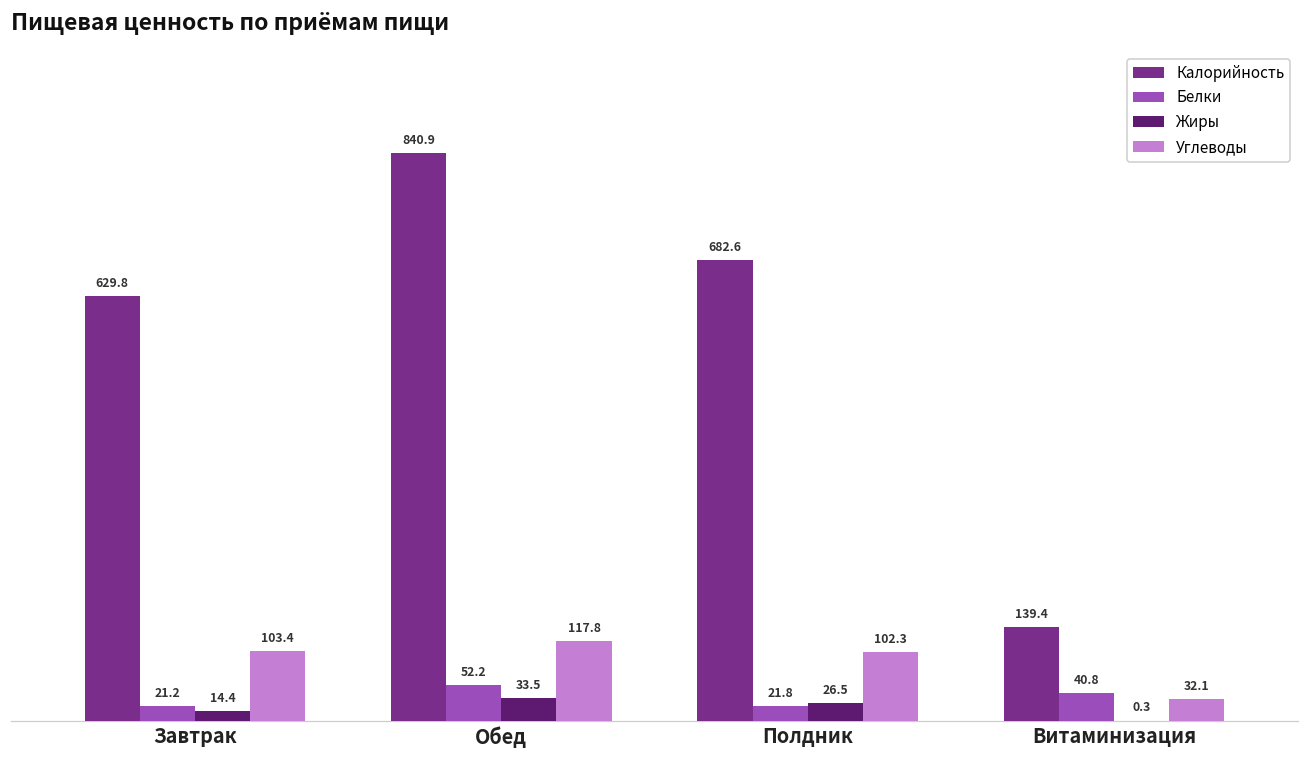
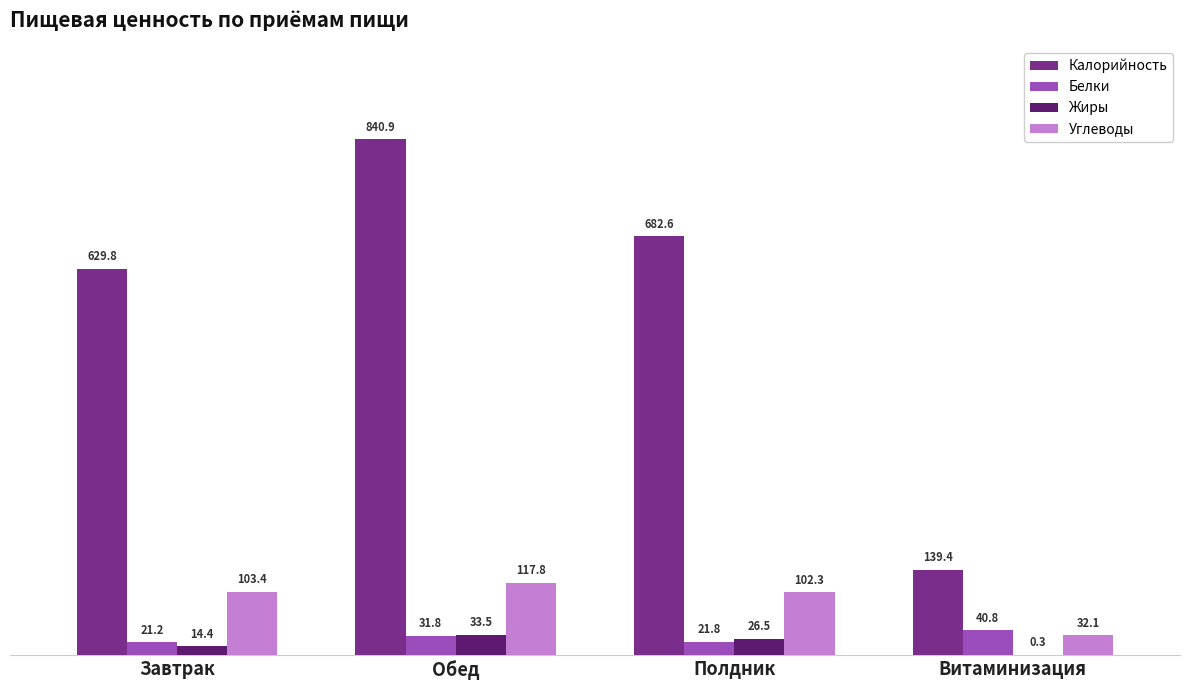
  {
    "Белки": {
      "Завтрак": 21.2,
-     "Обед": 52.2,
+     "Обед": 31.8,
      "Полдник": 21.8,
      "Витаминизация": 40.8
    },
    "Углеводы": {
      "Завтрак": 103.4,
      "Обед": 117.8,
      "Полдник": 102.3,
      "Витаминизация": 32.1
    }
  }
